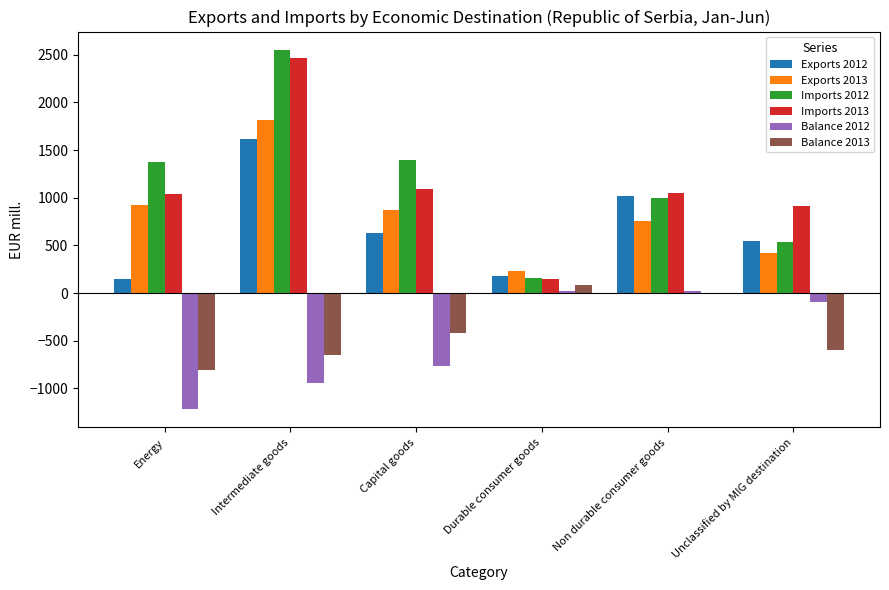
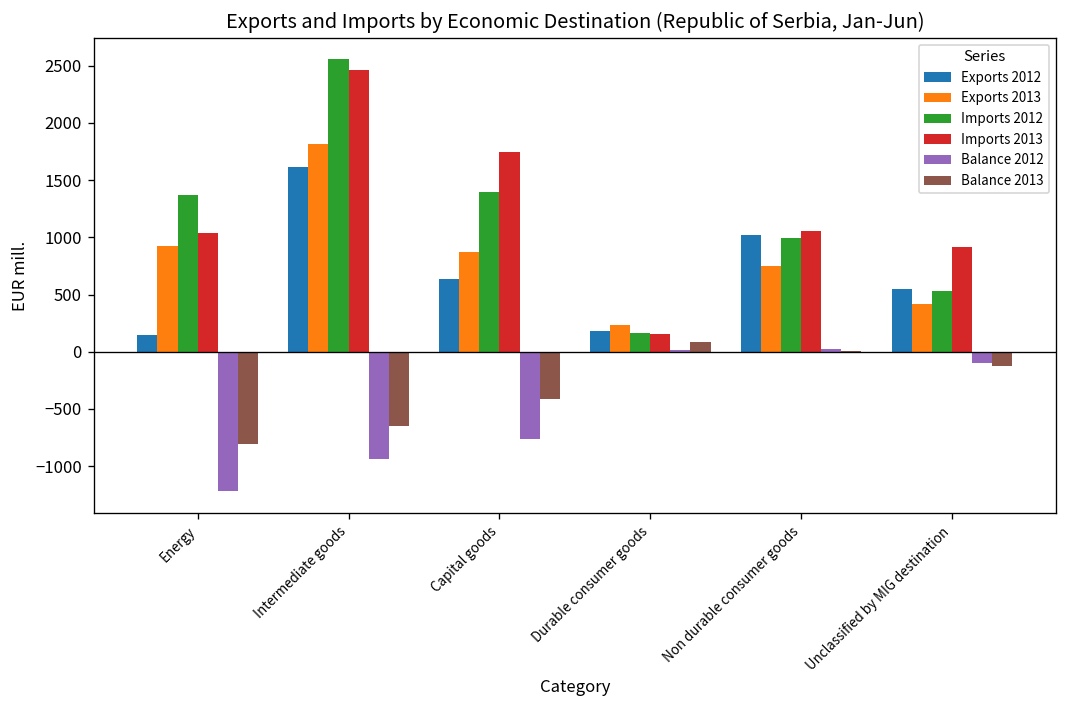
  {
    "Exports 2012": {
      "Energy": 100,
      "Intermediate goods": 1600,
      "Capital goods": 600,
      "Durable consumer goods": 200,
      "Non durable consumer goods": 1000,
      "Unclassified by MIG destination": 500
    },
    "Exports 2013": {
      "Energy": 900,
      "Intermediate goods": 1800,
      "Capital goods": 900,
      "Durable consumer goods": 200,
      "Non durable consumer goods": 800,
      "Unclassified by MIG destination": 400
    },
    "Imports 2012": {
      "Energy": 1400,
      "Intermediate goods": 2600,
      "Capital goods": 1400,
      "Durable consumer goods": 200,
      "Non durable consumer goods": 1000,
      "Unclassified by MIG destination": 500
    },
    "Imports 2013": {
      "Energy": 1000,
      "Intermediate goods": 2500,
-     "Capital goods": 1100,
+     "Capital goods": 1700,
      "Durable consumer goods": 200,
      "Non durable consumer goods": 1100,
      "Unclassified by MIG destination": 900
    },
    "Balance 2012": {
      "Energy": -1200,
      "Intermediate goods": -900,
      "Capital goods": -800,
      "Unclassified by MIG destination": -100
    },
    "Balance 2013": {
      "Energy": -800,
      "Intermediate goods": -600,
      "Capital goods": -400,
      "Durable consumer goods": 100,
-     "Unclassified by MIG destination": -600
+     "Unclassified by MIG destination": -100
    }
  }
